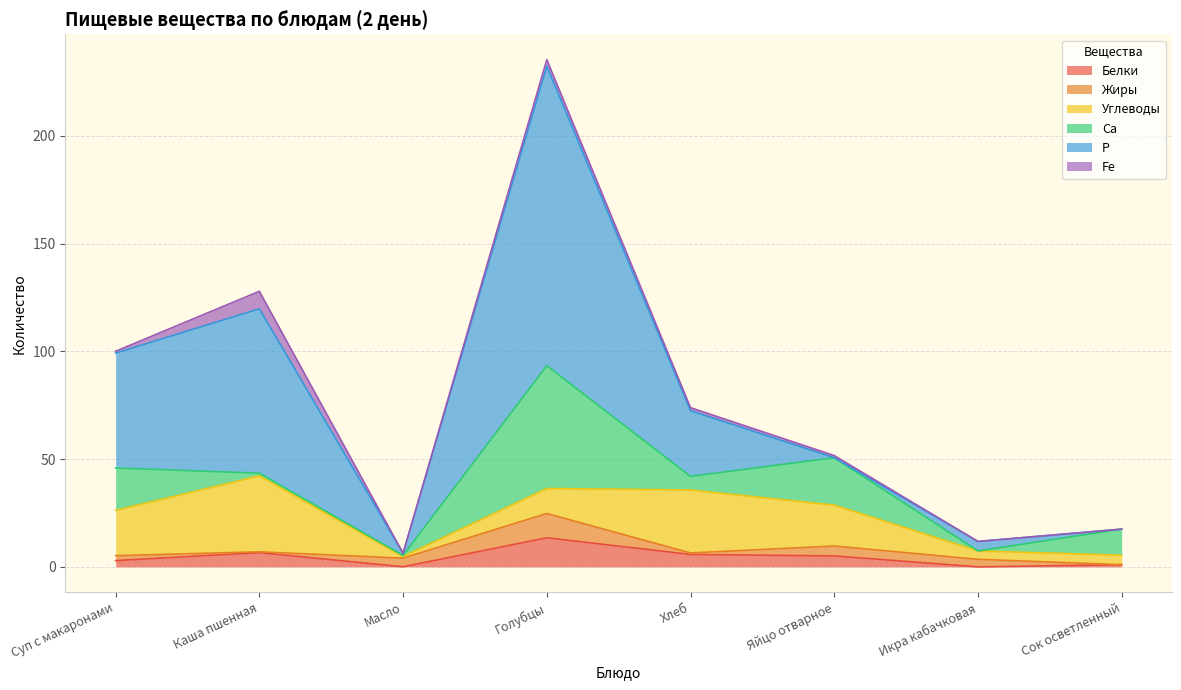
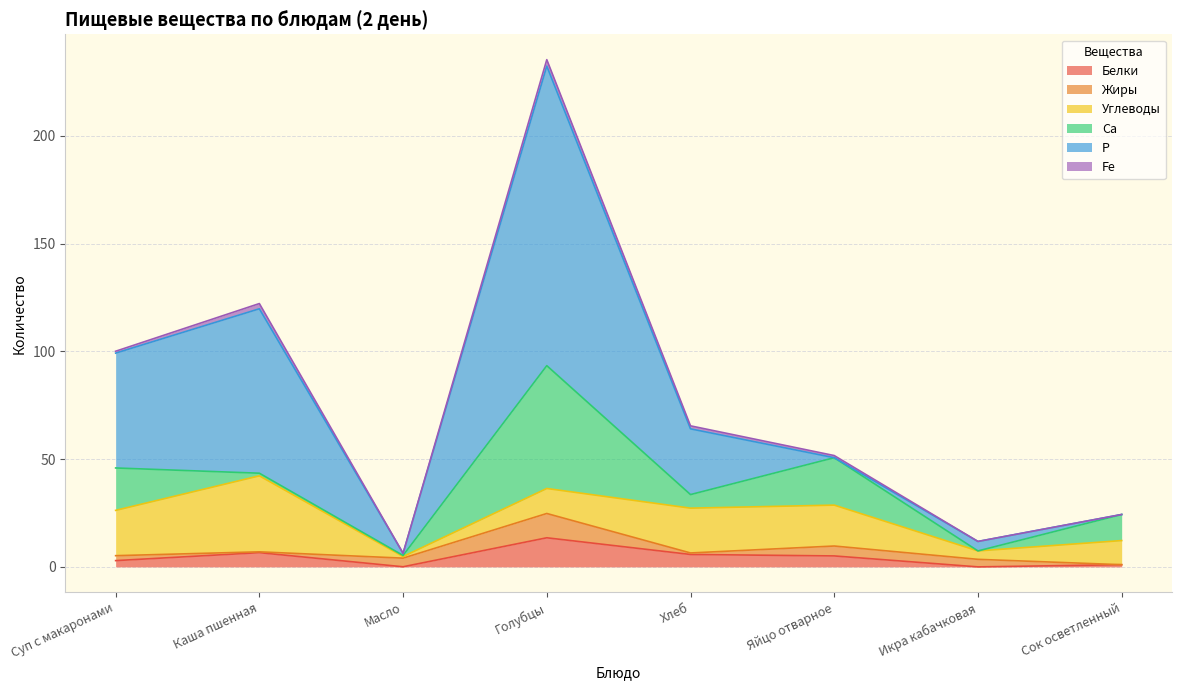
  {
    "Углеводы": {
      "Суп с макаронами": 21,
      "Каша пшенная": 35,
      "Голубцы": 12,
-     "Хлеб": 29,
+     "Хлеб": 21,
      "Яйцо отварное": 19,
-     "Сок осветленный": 4
+     "Сок осветленный": 11
    },
    "Са": {
      "Суп с макаронами": 20,
      "Каша пшенная": 1,
      "Голубцы": 57,
      "Хлеб": 6
    },
    "Р": {
      "Каша пшенная": 76,
      "Голубцы": 139,
      "Хлеб": 31
    },
    "Fe": {
-     "Каша пшенная": 8,
+     "Каша пшенная": 2,
      "Голубцы": 3,
      "Хлеб": 1
    }
  }
